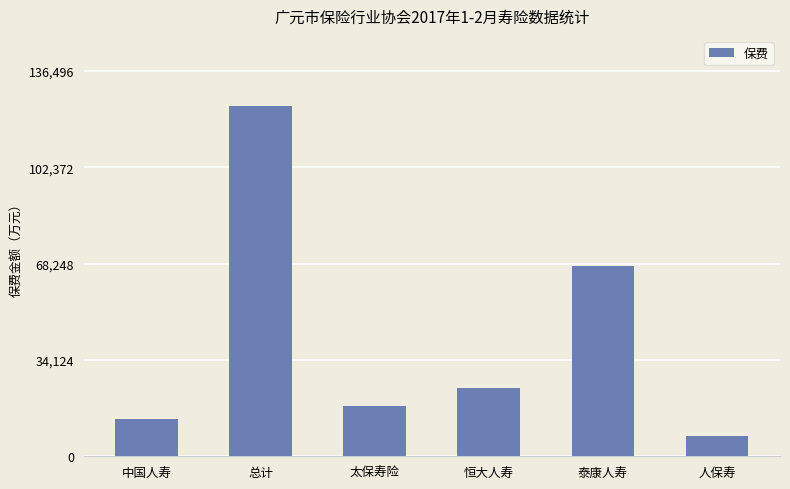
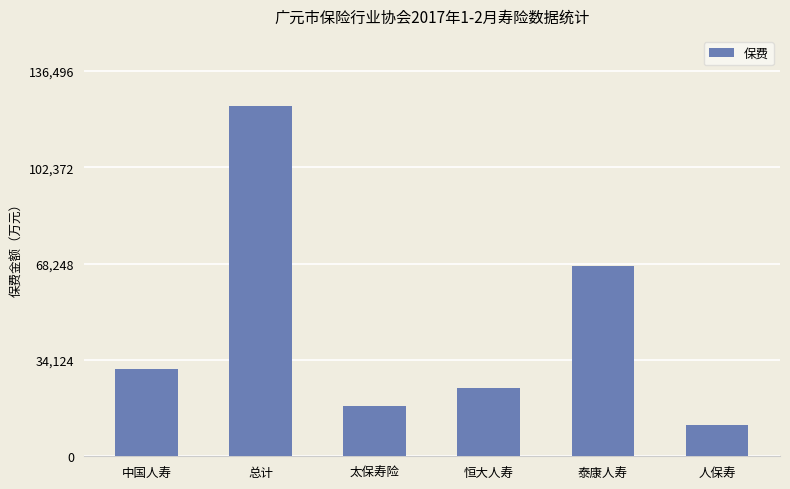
  {
-   "中国人寿": "13,000",
+   "中国人寿": "31,000",
    "总计": "124,000",
    "太保寿险": "18,000",
    "恒大人寿": "24,000",
    "泰康人寿": "67,000",
-   "人保寿": "7,000"
+   "人保寿": "11,000"
  }
